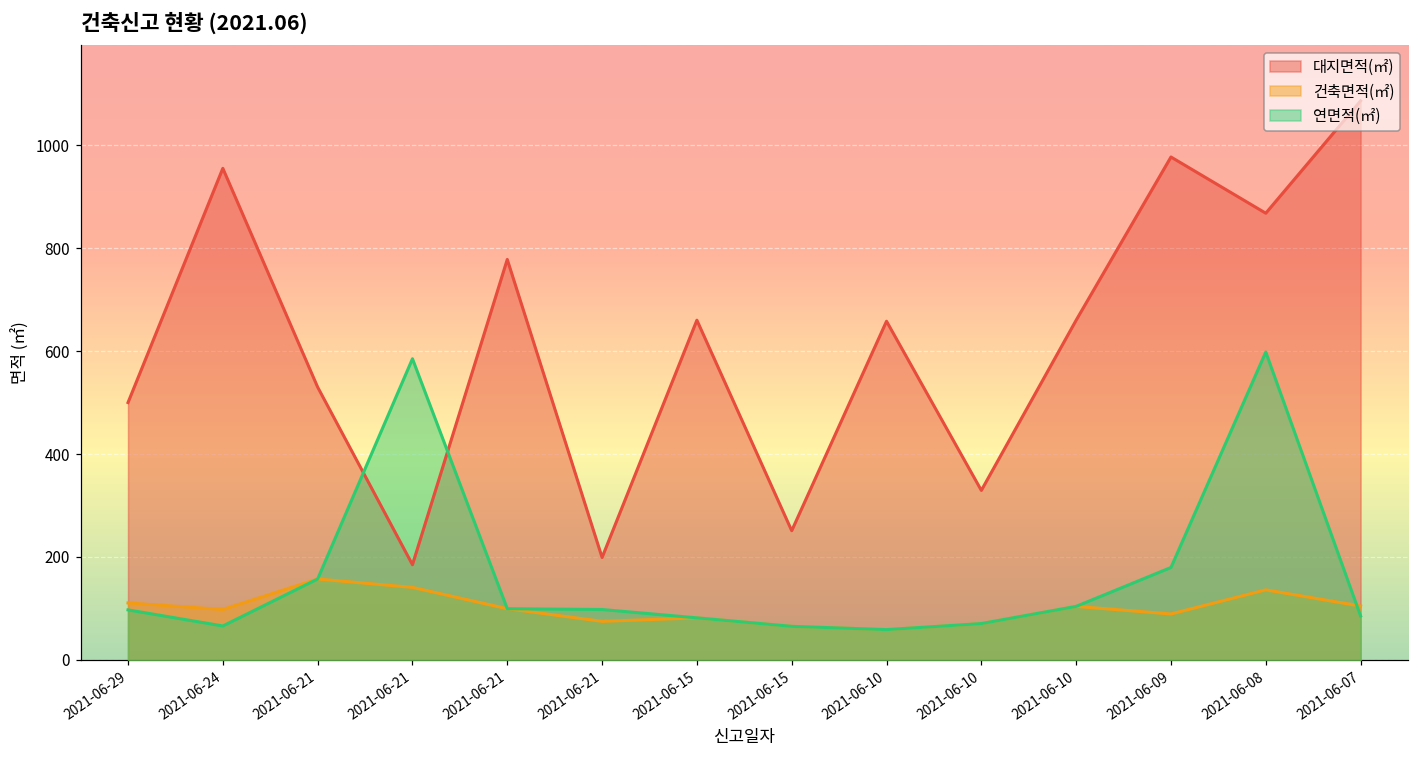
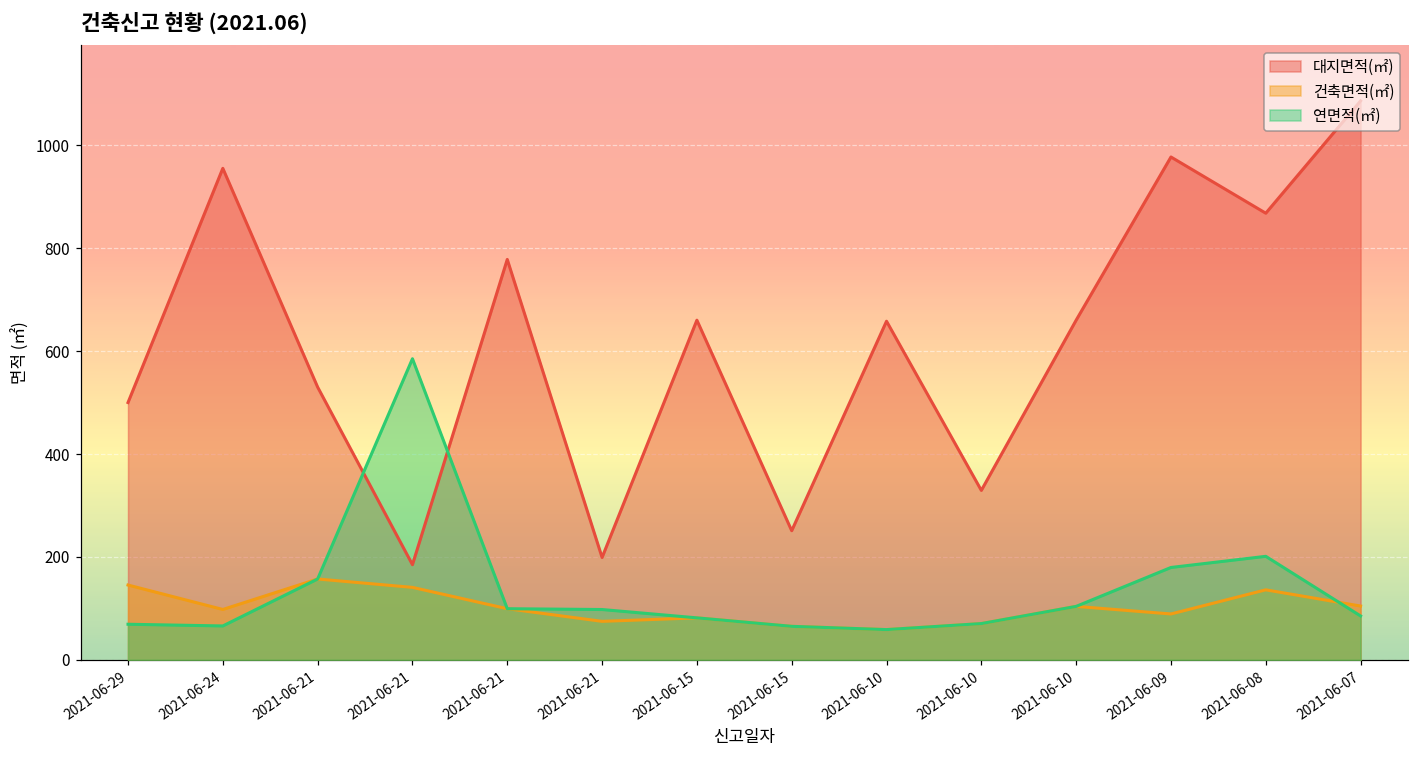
  {
    "대지면적(㎡)": {
      "2021-06-29": 500,
      "2021-06-24": 960,
      "2021-06-09": 980,
      "2021-06-08": 870
    },
    "건축면적(㎡)": {
-     "2021-06-29": 110,
+     "2021-06-29": 150,
      "2021-06-24": 100,
      "2021-06-09": 90,
      "2021-06-08": 140,
      "2021-06-07": 100
    },
    "연면적(㎡)": {
-     "2021-06-29": 100,
+     "2021-06-29": 70,
      "2021-06-24": 70,
      "2021-06-09": 180,
-     "2021-06-08": 600,
+     "2021-06-08": 200,
      "2021-06-07": 90
    }
  }
